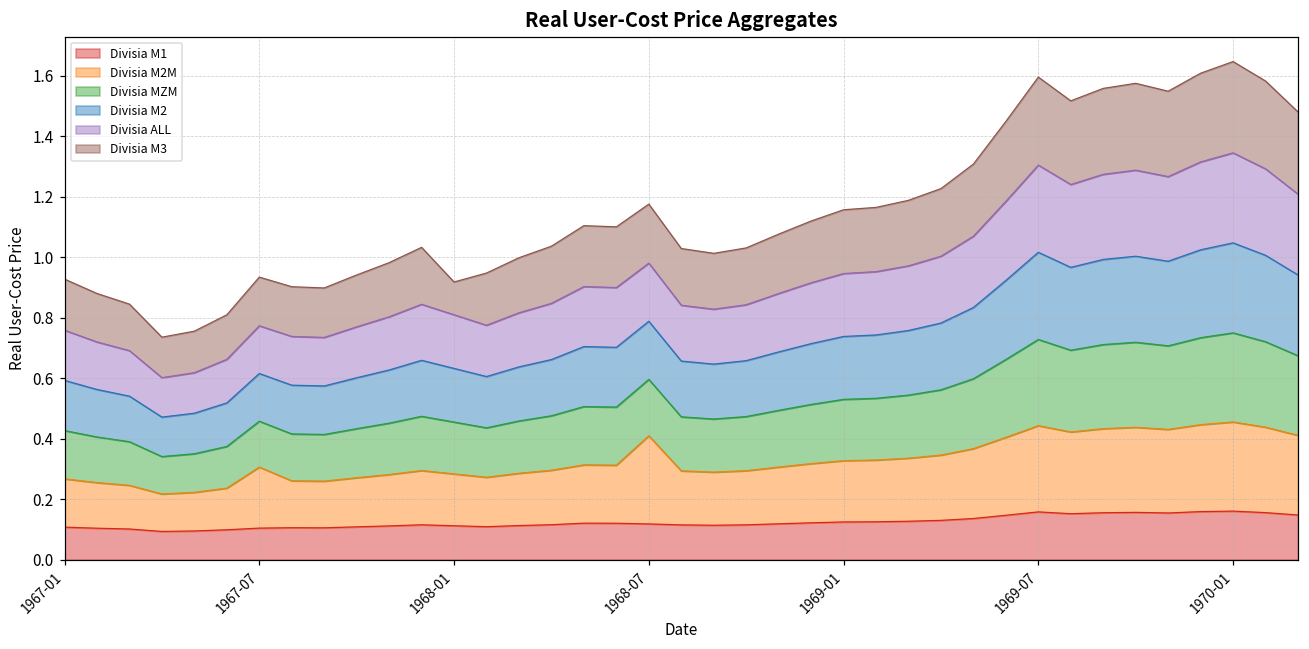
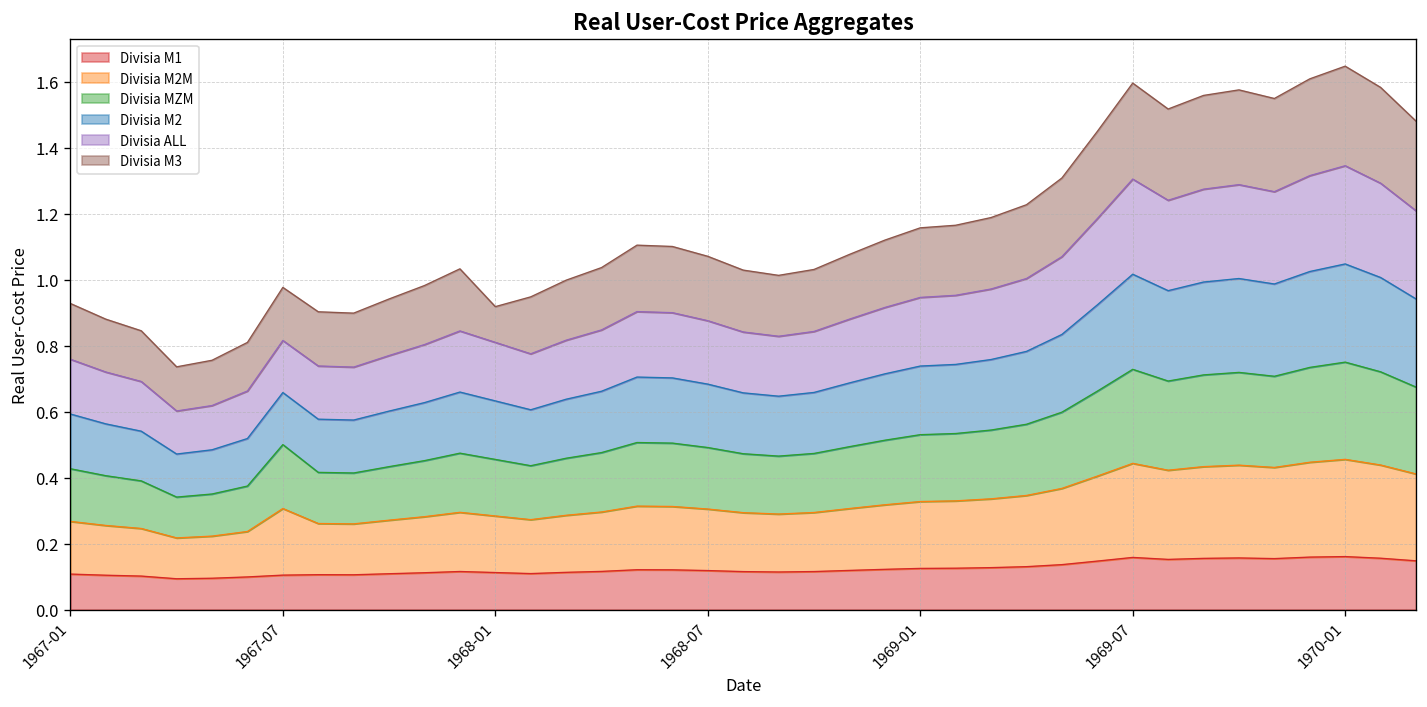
  {
    "Divisia M1": {
      "1967-01": 0.11,
      "1967-07": 0.10,
      "1968-01": 0.11,
      "1968-07": 0.12,
      "1969-01": 0.12,
      "1969-07": 0.16,
      "1970-01": 0.16
    },
    "Divisia M2M": {
      "1967-01": 0.16,
      "1967-07": 0.20,
      "1968-01": 0.17,
-     "1968-07": 0.29,
+     "1968-07": 0.19,
      "1969-01": 0.20,
      "1969-07": 0.29,
      "1970-01": 0.29
    },
    "Divisia MZM": {
      "1967-01": 0.16,
-     "1967-07": 0.15,
+     "1967-07": 0.19,
      "1968-01": 0.17,
      "1968-07": 0.19,
      "1969-01": 0.20,
      "1969-07": 0.29,
      "1970-01": 0.29
    },
    "Divisia M2": {
      "1967-01": 0.17,
      "1967-07": 0.16,
      "1968-01": 0.18,
      "1968-07": 0.19,
      "1969-01": 0.21,
      "1969-07": 0.29,
      "1970-01": 0.30
    },
    "Divisia ALL": {
      "1967-01": 0.17,
      "1967-07": 0.16,
      "1968-01": 0.18,
      "1968-07": 0.19,
      "1969-01": 0.21,
      "1969-07": 0.29,
      "1970-01": 0.30
    },
    "Divisia M3": {
      "1967-01": 0.17,
      "1967-07": 0.16,
      "1968-01": 0.11,
      "1968-07": 0.20,
      "1969-01": 0.21,
      "1969-07": 0.29,
      "1970-01": 0.30
    }
  }
